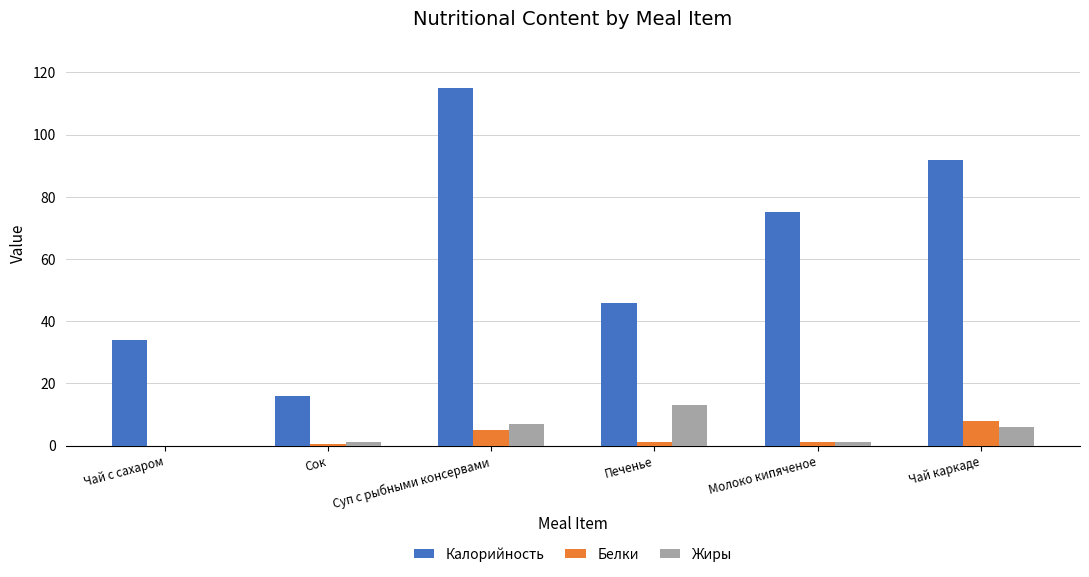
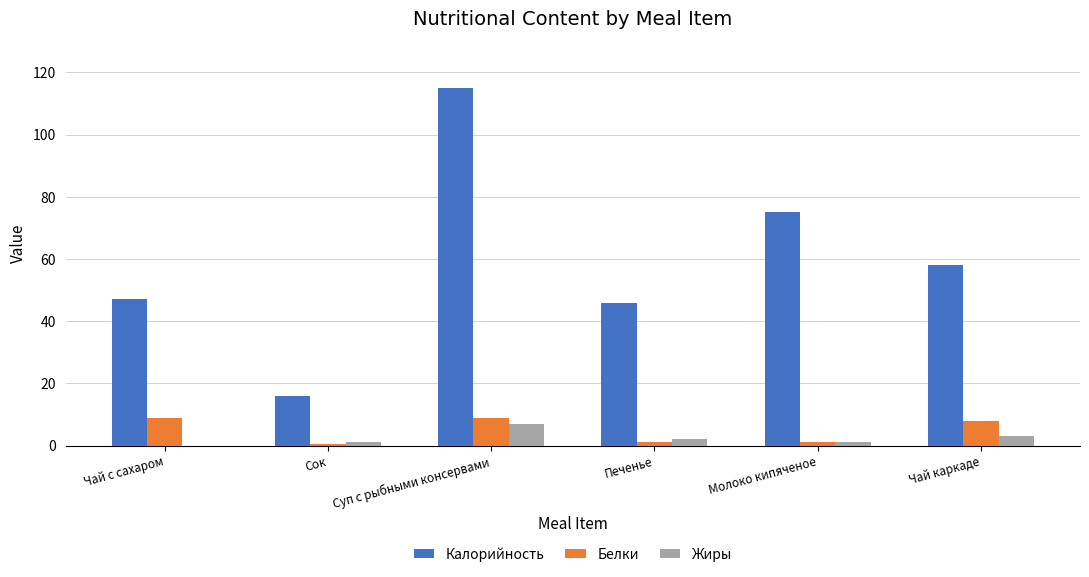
  {
    "Калорийность": {
-     "Чай с сахаром": 34,
+     "Чай с сахаром": 47,
      "Сок": 16,
      "Суп с рыбными консервами": 115,
      "Печенье": 46,
      "Молоко кипяченое": 75,
-     "Чай каркаде": 92
+     "Чай каркаде": 58
    },
    "Белки": {
-     "Чай с сахаром": 0,
-     "Суп с рыбными консервами": 5,
+     "Чай с сахаром": 9,
+     "Суп с рыбными консервами": 9,
      "Печенье": 1,
      "Молоко кипяченое": 1,
      "Чай каркаде": 8
    },
    "Жиры": {
      "Чай с сахаром": 0,
      "Сок": 1,
      "Суп с рыбными консервами": 7,
-     "Печенье": 13,
+     "Печенье": 2,
      "Молоко кипяченое": 1,
-     "Чай каркаде": 6
+     "Чай каркаде": 3
    }
  }
